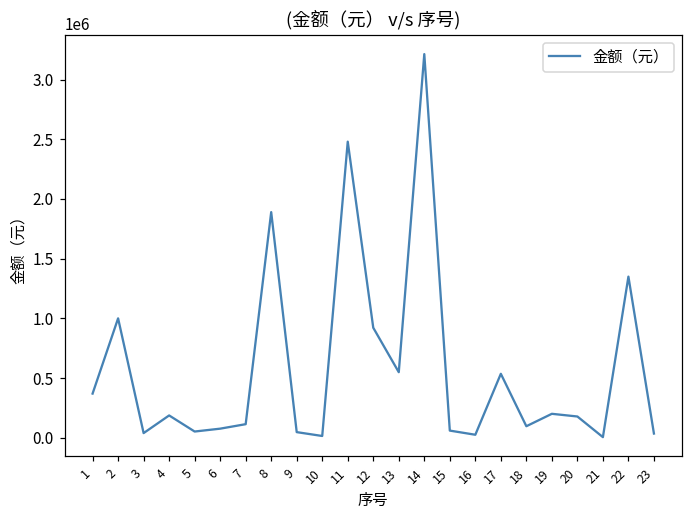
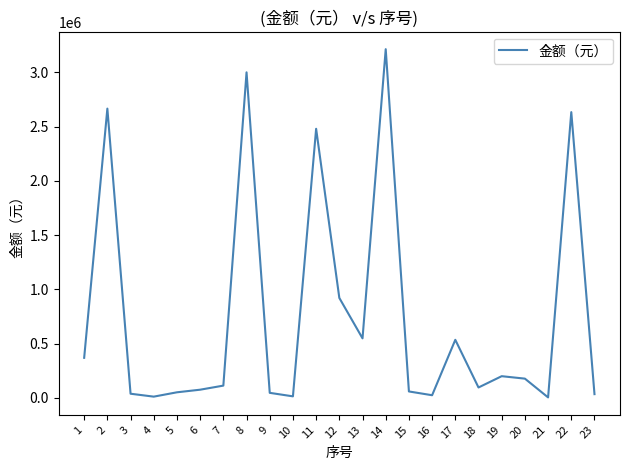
  {
    "1": 370000,
-   "2": 1000000,
+   "2": 2670000,
    "3": 40000,
-   "4": 190000,
+   "4": 10000,
    "5": 50000,
    "6": 80000,
    "7": 110000,
-   "8": 1890000,
+   "8": 3000000,
    "9": 50000,
    "10": 10000,
    "11": 2480000,
    "12": 920000,
    "13": 550000,
    "14": 3210000,
    "15": 60000,
    "16": 30000,
    "17": 540000,
    "18": 100000,
    "19": 200000,
    "20": 180000,
    "21": 10000,
-   "22": 1350000,
+   "22": 2630000,
    "23": 40000
  }
